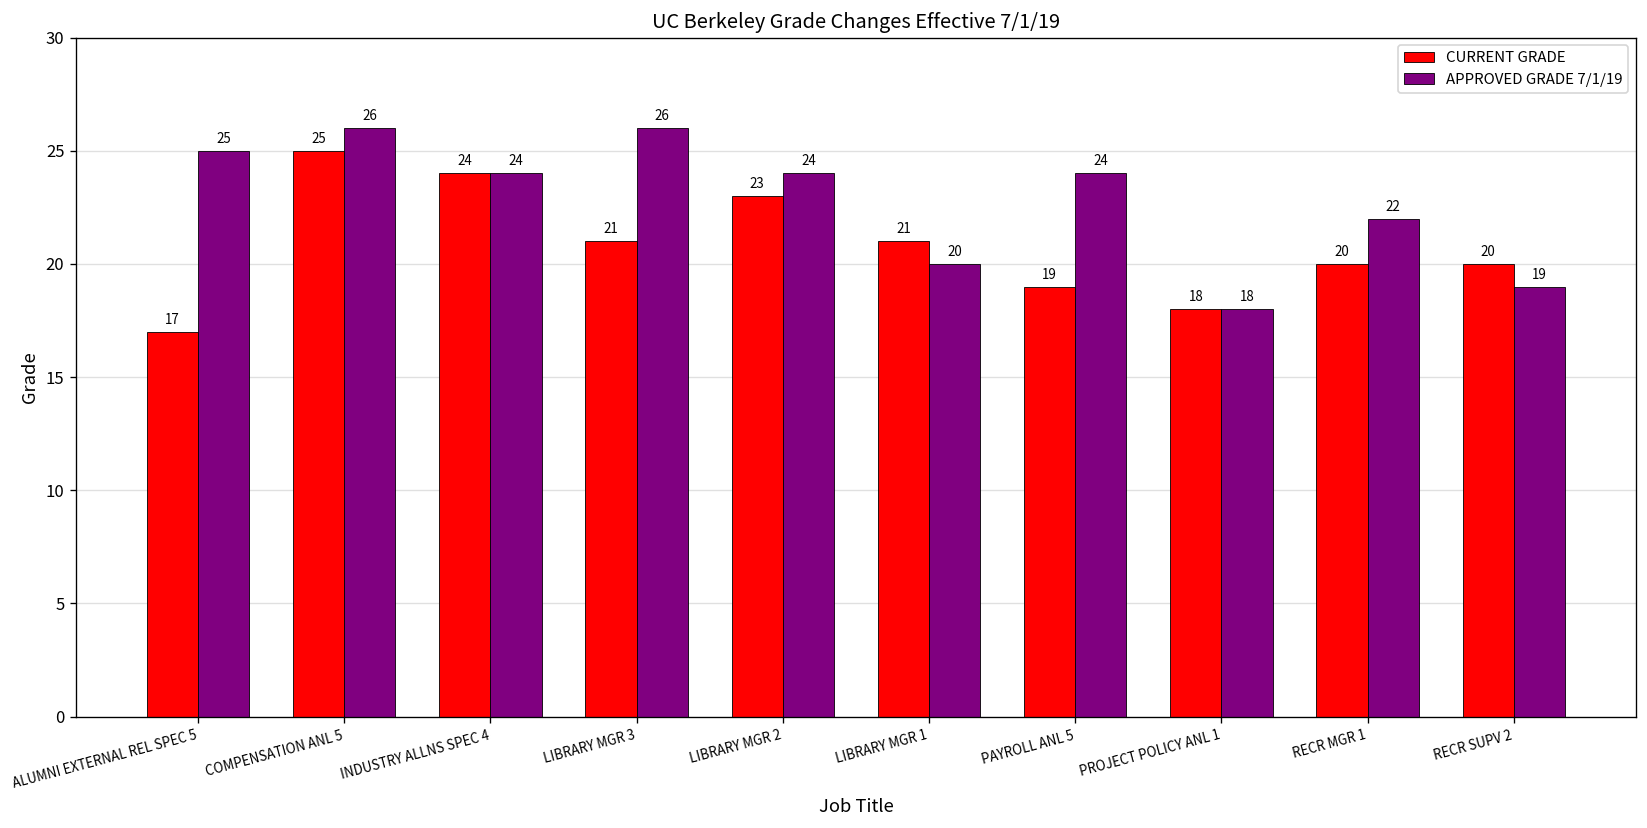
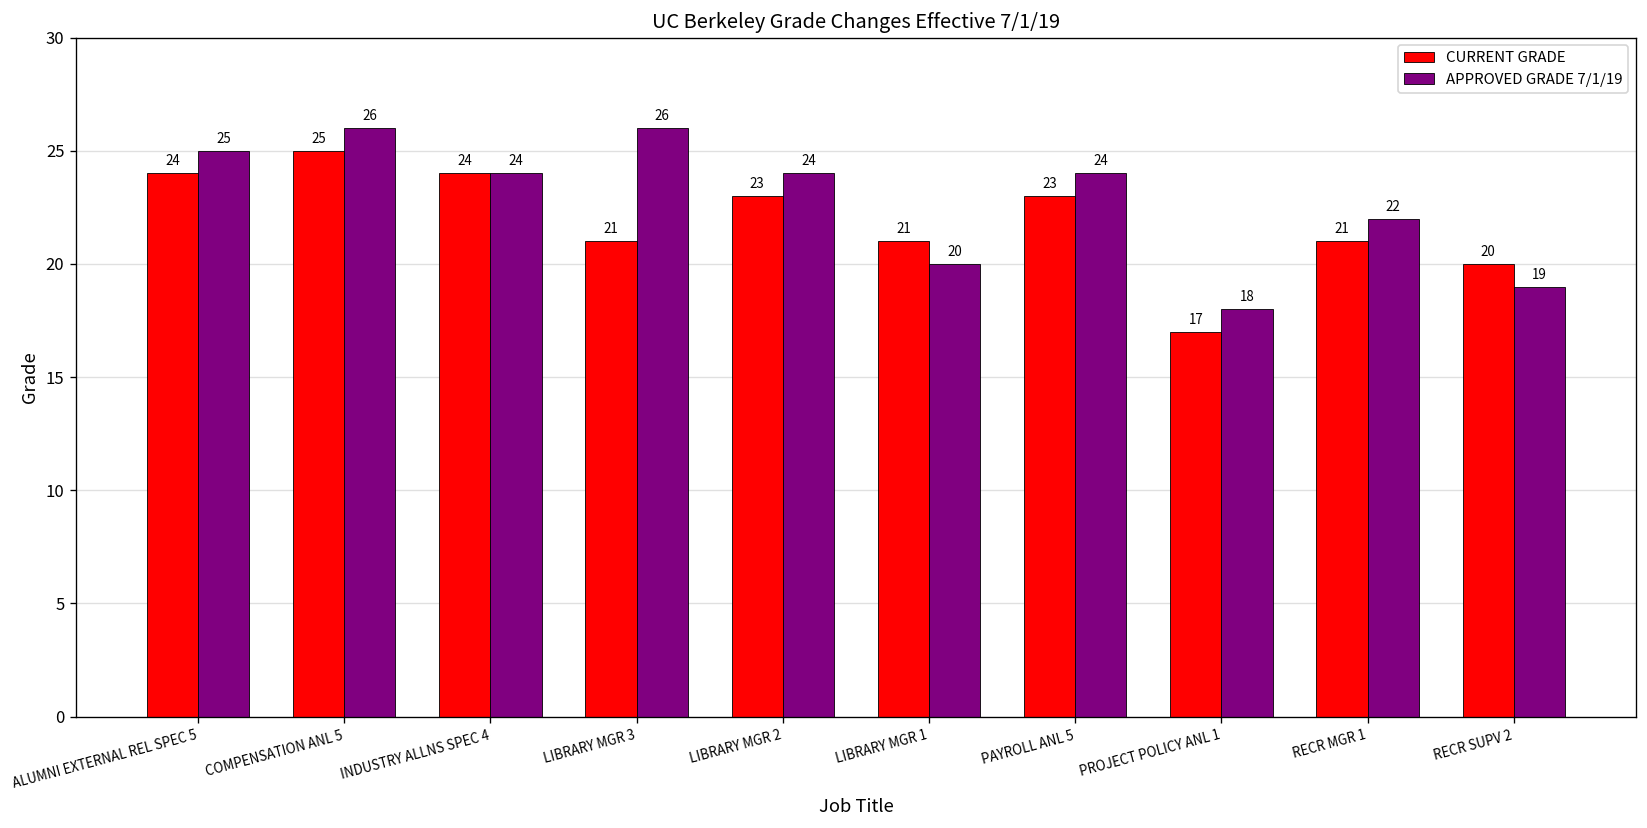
  {
    "CURRENT GRADE": {
-     "ALUMNI EXTERNAL REL SPEC 5": 17,
+     "ALUMNI EXTERNAL REL SPEC 5": 24,
      "COMPENSATION ANL 5": 25,
      "INDUSTRY ALLNS SPEC 4": 24,
      "LIBRARY MGR 3": 21,
      "LIBRARY MGR 2": 23,
      "LIBRARY MGR 1": 21,
-     "PAYROLL ANL 5": 19,
-     "PROJECT POLICY ANL 1": 18,
-     "RECR MGR 1": 20,
+     "PAYROLL ANL 5": 23,
+     "PROJECT POLICY ANL 1": 17,
+     "RECR MGR 1": 21,
      "RECR SUPV 2": 20
    },
    "APPROVED GRADE 7/1/19": {
      "ALUMNI EXTERNAL REL SPEC 5": 25,
      "COMPENSATION ANL 5": 26,
      "INDUSTRY ALLNS SPEC 4": 24,
      "LIBRARY MGR 3": 26,
      "LIBRARY MGR 2": 24,
      "LIBRARY MGR 1": 20,
      "PAYROLL ANL 5": 24,
      "PROJECT POLICY ANL 1": 18,
      "RECR MGR 1": 22,
      "RECR SUPV 2": 19
    }
  }
